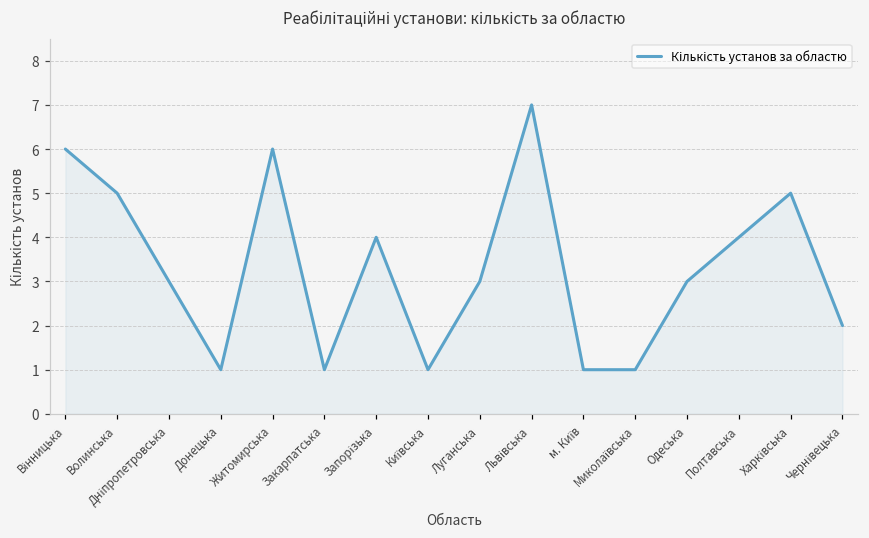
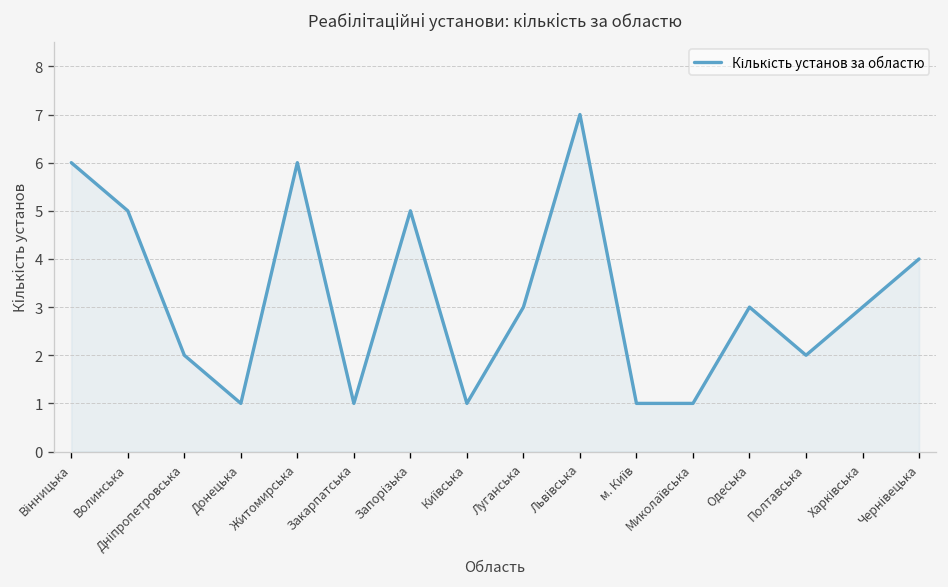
  {
    "Вінницька": 6,
    "Волинська": 5,
-   "Дніпропетровська": 3,
+   "Дніпропетровська": 2,
    "Донецька": 1,
    "Житомирська": 6,
    "Закарпатська": 1,
-   "Запорізька": 4,
+   "Запорізька": 5,
    "Київська": 1,
    "Луганська": 3,
    "Львівська": 7,
    "м. Київ": 1,
    "Миколаївська": 1,
    "Одеська": 3,
-   "Полтавська": 4,
-   "Харківська": 5,
-   "Чернівецька": 2
+   "Полтавська": 2,
+   "Харківська": 3,
+   "Чернівецька": 4
  }
